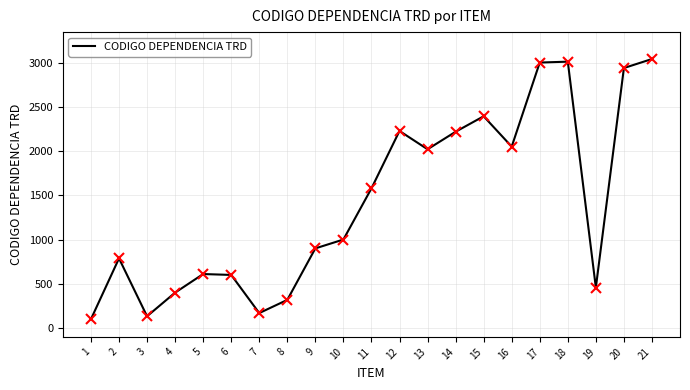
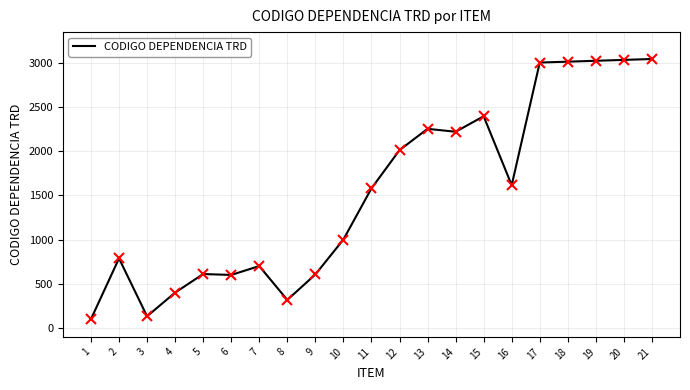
  {
    "1": 100,
    "2": 800,
    "3": 100,
    "4": 400,
    "5": 600,
    "6": 600,
-   "7": 200,
+   "7": 700,
    "8": 300,
-   "9": 900,
+   "9": 600,
    "10": 1000,
    "11": 1600,
-   "12": 2200,
-   "13": 2000,
+   "12": 2000,
+   "13": 2300,
    "14": 2200,
    "15": 2400,
-   "16": 2100,
+   "16": 1600,
    "17": 3000,
    "18": 3000,
-   "19": 500,
-   "20": 2900,
+   "19": 3000,
+   "20": 3000,
    "21": 3000
  }
